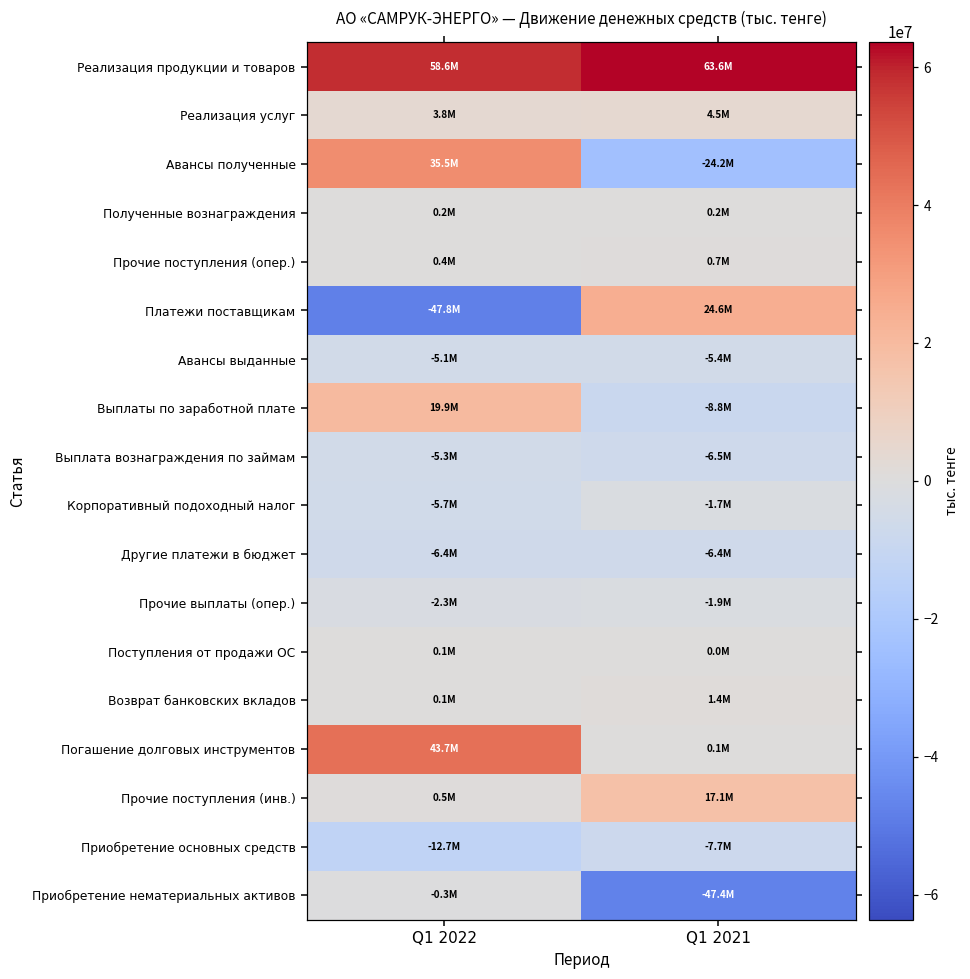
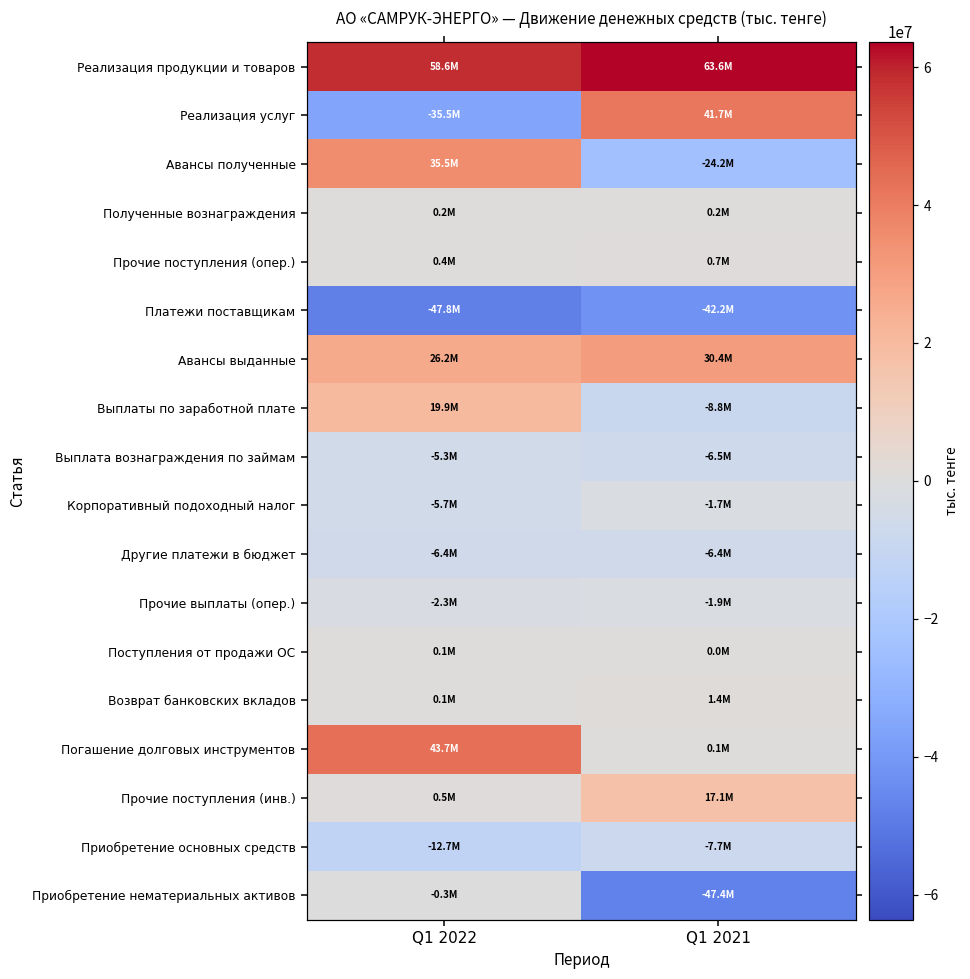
  {
    "Реализация продукции и товаров": {
      "Q1 2022": "58.6M",
      "Q1 2021": "63.6M"
    },
    "Реализация услуг": {
-     "Q1 2022": "3.8M",
-     "Q1 2021": "4.5M"
+     "Q1 2022": "-35.5M",
+     "Q1 2021": "41.7M"
    },
    "Авансы полученные": {
      "Q1 2022": "35.5M",
      "Q1 2021": "-24.2M"
    },
    "Полученные вознаграждения": {
      "Q1 2022": "0.2M",
      "Q1 2021": "0.2M"
    },
    "Прочие поступления (опер.)": {
      "Q1 2022": "0.4M",
      "Q1 2021": "0.7M"
    },
    "Платежи поставщикам": {
      "Q1 2022": "-47.8M",
-     "Q1 2021": "24.6M"
+     "Q1 2021": "-42.2M"
    },
    "Авансы выданные": {
-     "Q1 2022": "-5.1M",
-     "Q1 2021": "-5.4M"
+     "Q1 2022": "26.2M",
+     "Q1 2021": "30.4M"
    },
    "Выплаты по заработной плате": {
      "Q1 2022": "19.9M",
      "Q1 2021": "-8.8M"
    },
    "Выплата вознаграждения по займам": {
      "Q1 2022": "-5.3M",
      "Q1 2021": "-6.5M"
    },
    "Корпоративный подоходный налог": {
      "Q1 2022": "-5.7M",
      "Q1 2021": "-1.7M"
    },
    "Другие платежи в бюджет": {
      "Q1 2022": "-6.4M",
      "Q1 2021": "-6.4M"
    },
    "Прочие выплаты (опер.)": {
      "Q1 2022": "-2.3M",
      "Q1 2021": "-1.9M"
    },
    "Поступления от продажи ОС": {
      "Q1 2022": "0.1M",
      "Q1 2021": "0.0M"
    },
    "Возврат банковских вкладов": {
      "Q1 2022": "0.1M",
      "Q1 2021": "1.4M"
    },
    "Погашение долговых инструментов": {
      "Q1 2022": "43.7M",
      "Q1 2021": "0.1M"
    },
    "Прочие поступления (инв.)": {
      "Q1 2022": "0.5M",
      "Q1 2021": "17.1M"
    },
    "Приобретение основных средств": {
      "Q1 2022": "-12.7M",
      "Q1 2021": "-7.7M"
    },
    "Приобретение нематериальных активов": {
      "Q1 2022": "-0.3M",
      "Q1 2021": "-47.4M"
    }
  }
